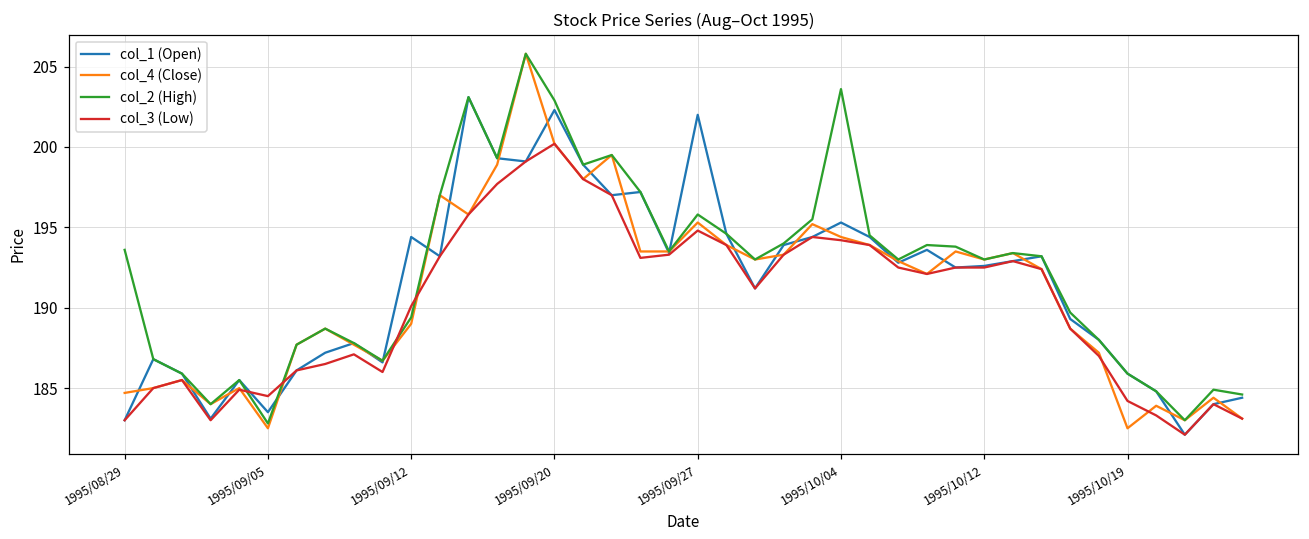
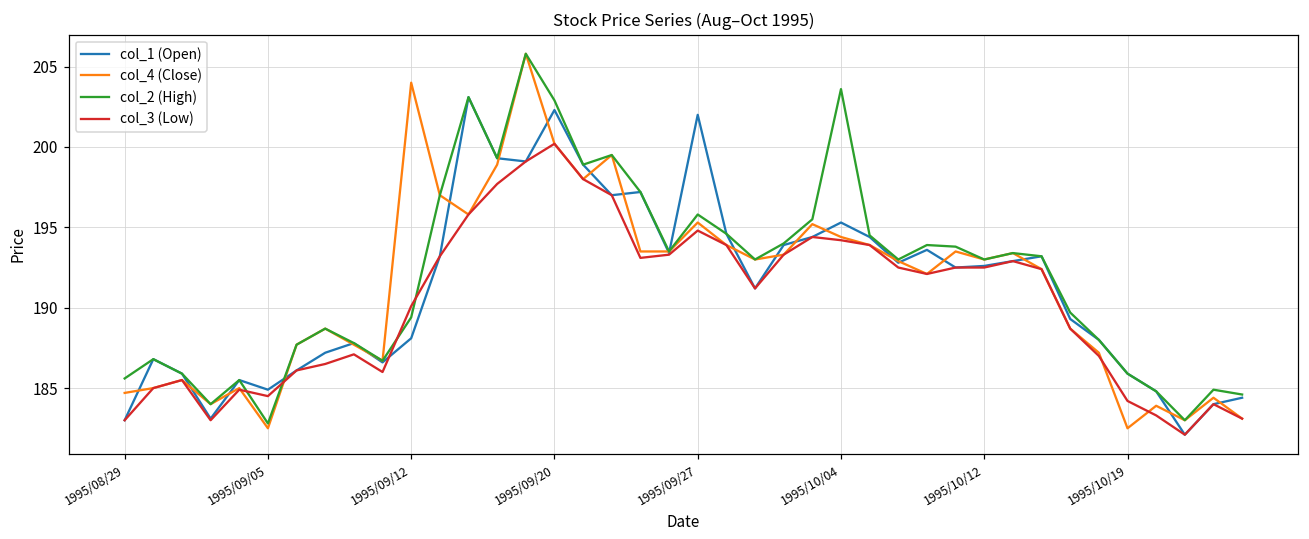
  {
    "col_1 (Open)": {
-     "1995/09/05": 183.5,
-     "1995/09/12": 194.4,
+     "1995/09/05": 184.9,
+     "1995/09/12": 188.1,
      "1995/09/20": 202.3,
      "1995/09/27": 202.0,
      "1995/10/04": 195.3
    },
    "col_4 (Close)": {
      "1995/08/29": 184.7,
      "1995/09/05": 182.5,
-     "1995/09/12": 189,
+     "1995/09/12": 204,
      "1995/09/27": 195.3,
      "1995/10/04": 194.4,
      "1995/10/19": 182.5
    },
    "col_2 (High)": {
-     "1995/08/29": 193.6,
+     "1995/08/29": 185.6,
      "1995/09/05": 182.8,
      "1995/09/12": 189.4,
      "1995/09/20": 202.9,
      "1995/09/27": 195.8,
      "1995/10/04": 203.6
    },
    "col_3 (Low)": {
      "1995/09/05": 184.5,
      "1995/09/12": 190.1,
      "1995/09/27": 194.8,
      "1995/10/04": 194.2,
      "1995/10/19": 184.2
    }
  }
